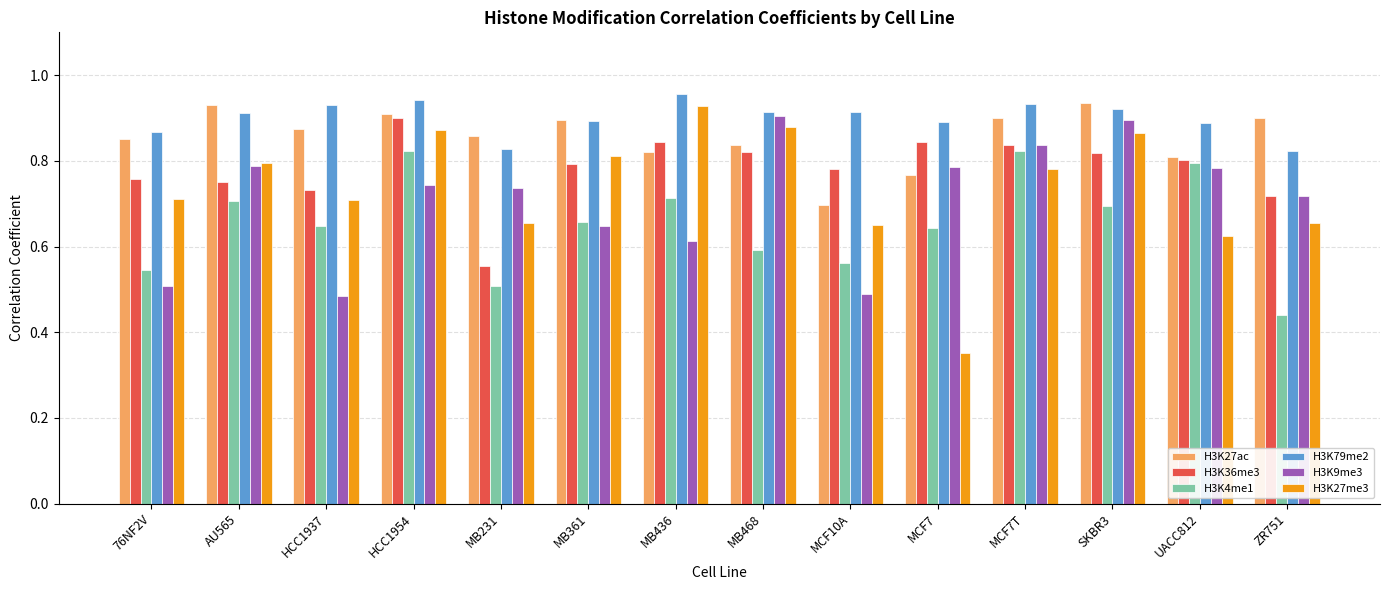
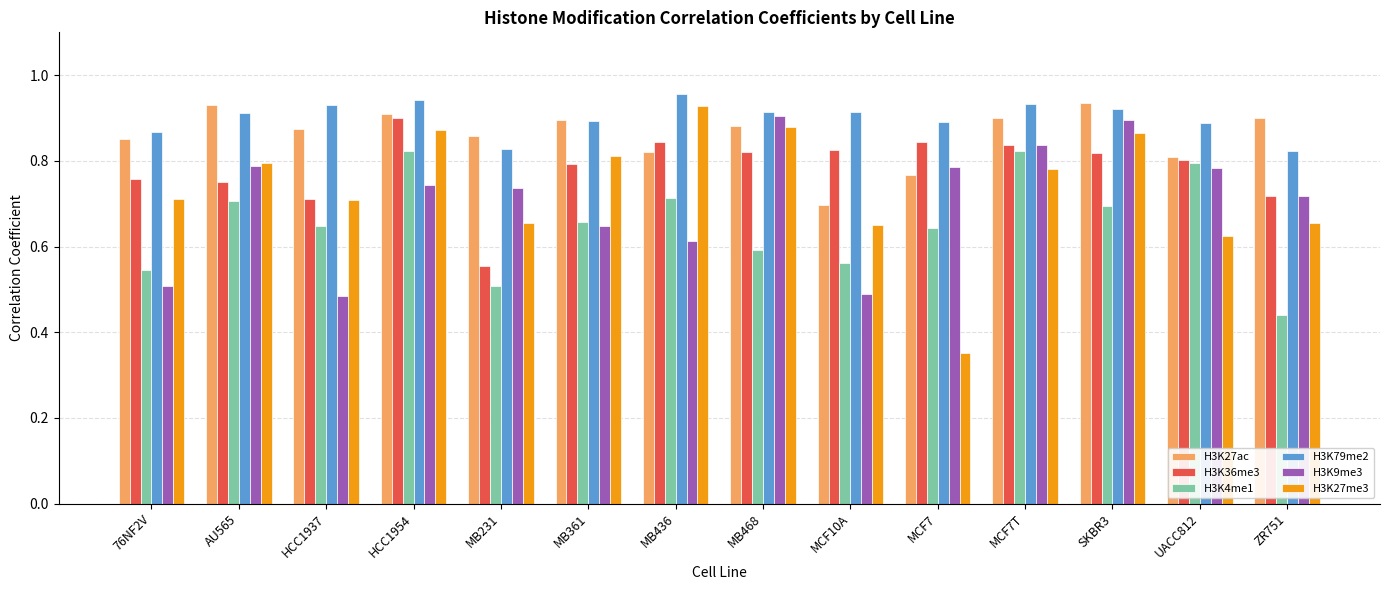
  {
    "H3K27ac": {
      "76NF2V": 0.85,
      "AU565": 0.93,
      "HCC1937": 0.88,
      "HCC1954": 0.91,
      "MB231": 0.86,
      "MB361": 0.90,
      "MB436": 0.82,
-     "MB468": 0.84,
+     "MB468": 0.88,
      "MCF10A": 0.70,
      "MCF7": 0.77,
      "MCF7T": 0.90,
      "SKBR3": 0.94,
      "UACC812": 0.81,
      "ZR751": 0.90
    },
    "H3K36me3": {
      "76NF2V": 0.76,
      "AU565": 0.75,
-     "HCC1937": 0.73,
+     "HCC1937": 0.71,
      "HCC1954": 0.90,
      "MB231": 0.55,
      "MB361": 0.79,
      "MB436": 0.85,
      "MB468": 0.82,
-     "MCF10A": 0.78,
+     "MCF10A": 0.83,
      "MCF7": 0.84,
      "MCF7T": 0.84,
      "SKBR3": 0.82,
      "UACC812": 0.80,
      "ZR751": 0.72
    },
    "H3K4me1": {
      "76NF2V": 0.55,
      "AU565": 0.71,
      "HCC1937": 0.65,
      "HCC1954": 0.82,
      "MB231": 0.51,
      "MB361": 0.66,
      "MB436": 0.71,
      "MB468": 0.59,
      "MCF10A": 0.56,
      "MCF7": 0.64,
      "MCF7T": 0.82,
      "SKBR3": 0.69,
      "UACC812": 0.80,
      "ZR751": 0.44
    },
    "H3K79me2": {
      "76NF2V": 0.87,
      "AU565": 0.91,
      "HCC1937": 0.93,
      "HCC1954": 0.94,
      "MB231": 0.83,
      "MB361": 0.89,
      "MB436": 0.96,
      "MB468": 0.91,
      "MCF10A": 0.91,
      "MCF7": 0.89,
      "MCF7T": 0.93,
      "SKBR3": 0.92,
      "UACC812": 0.89,
      "ZR751": 0.82
    },
    "H3K9me3": {
      "76NF2V": 0.51,
      "AU565": 0.79,
      "HCC1937": 0.49,
      "HCC1954": 0.74,
      "MB231": 0.74,
      "MB361": 0.65,
      "MB436": 0.61,
      "MB468": 0.90,
      "MCF10A": 0.49,
      "MCF7": 0.79,
      "MCF7T": 0.84,
      "SKBR3": 0.90,
      "UACC812": 0.78,
      "ZR751": 0.72
    },
    "H3K27me3": {
      "76NF2V": 0.71,
      "AU565": 0.80,
      "HCC1937": 0.71,
      "HCC1954": 0.87,
      "MB231": 0.66,
      "MB361": 0.81,
      "MB436": 0.93,
      "MB468": 0.88,
      "MCF10A": 0.65,
      "MCF7": 0.35,
      "MCF7T": 0.78,
      "SKBR3": 0.87,
      "UACC812": 0.62,
      "ZR751": 0.66
    }
  }
